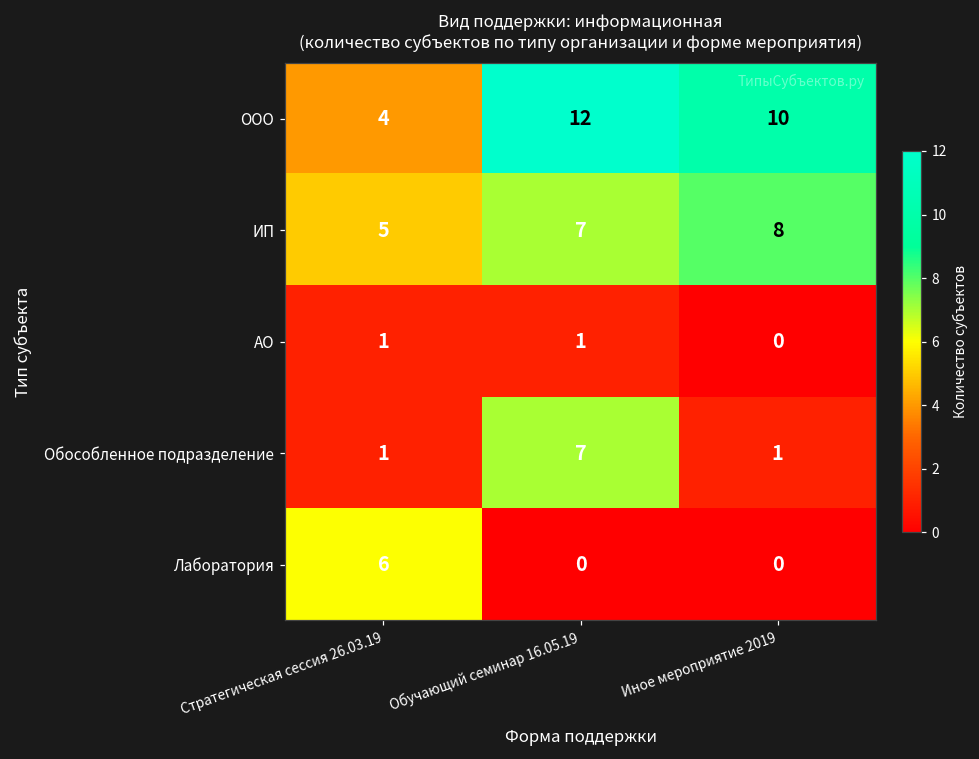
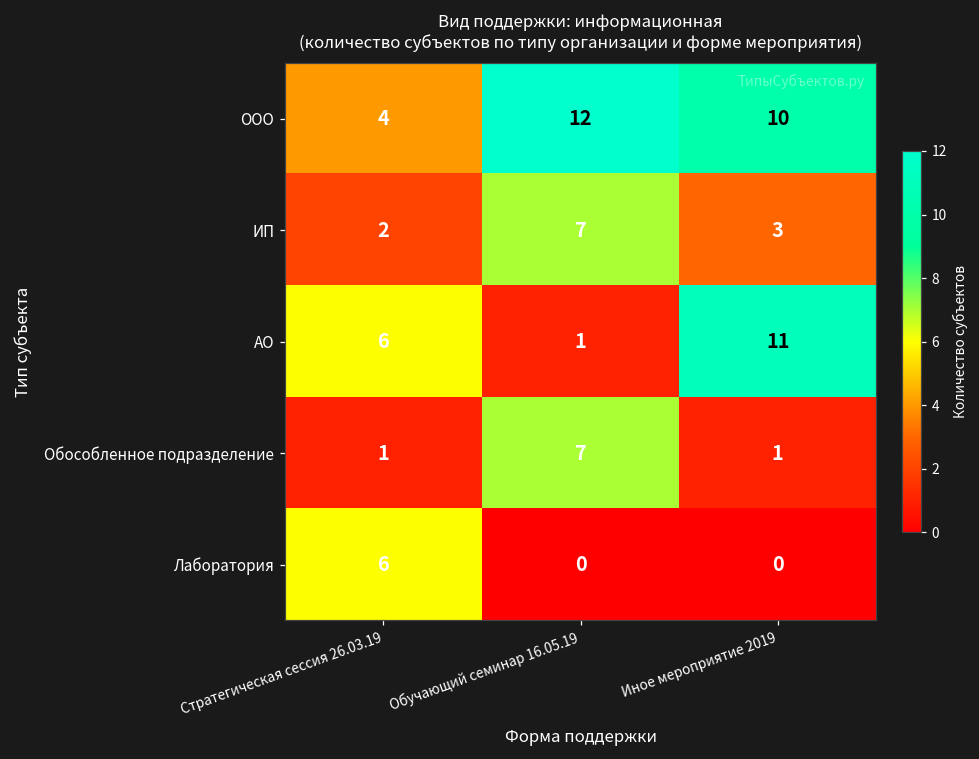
  {
    "ООО": {
      "Стратегическая сессия 26.03.19": 4,
      "Обучающий семинар 16.05.19": 12
    },
    "ИП": {
-     "Стратегическая сессия 26.03.19": 5,
+     "Стратегическая сессия 26.03.19": 2,
      "Обучающий семинар 16.05.19": 7,
-     "Иное мероприятие 2019": 8
+     "Иное мероприятие 2019": 3
    },
    "АО": {
-     "Стратегическая сессия 26.03.19": 1,
+     "Стратегическая сессия 26.03.19": 6,
      "Обучающий семинар 16.05.19": 1,
-     "Иное мероприятие 2019": 0
+     "Иное мероприятие 2019": 11
    },
    "Обособленное подразделение": {
      "Стратегическая сессия 26.03.19": 1,
      "Обучающий семинар 16.05.19": 7,
      "Иное мероприятие 2019": 1
    },
    "Лаборатория": {
      "Стратегическая сессия 26.03.19": 6,
      "Обучающий семинар 16.05.19": 0,
      "Иное мероприятие 2019": 0
    }
  }
